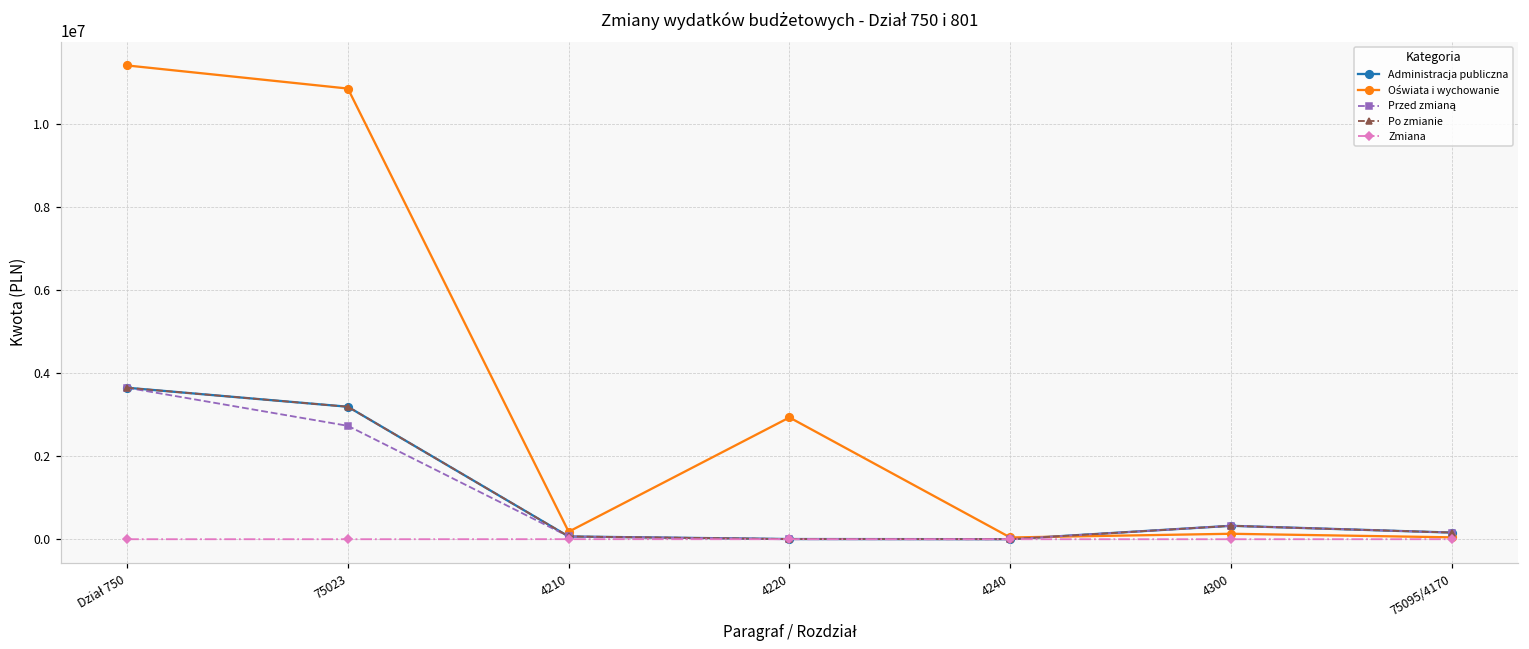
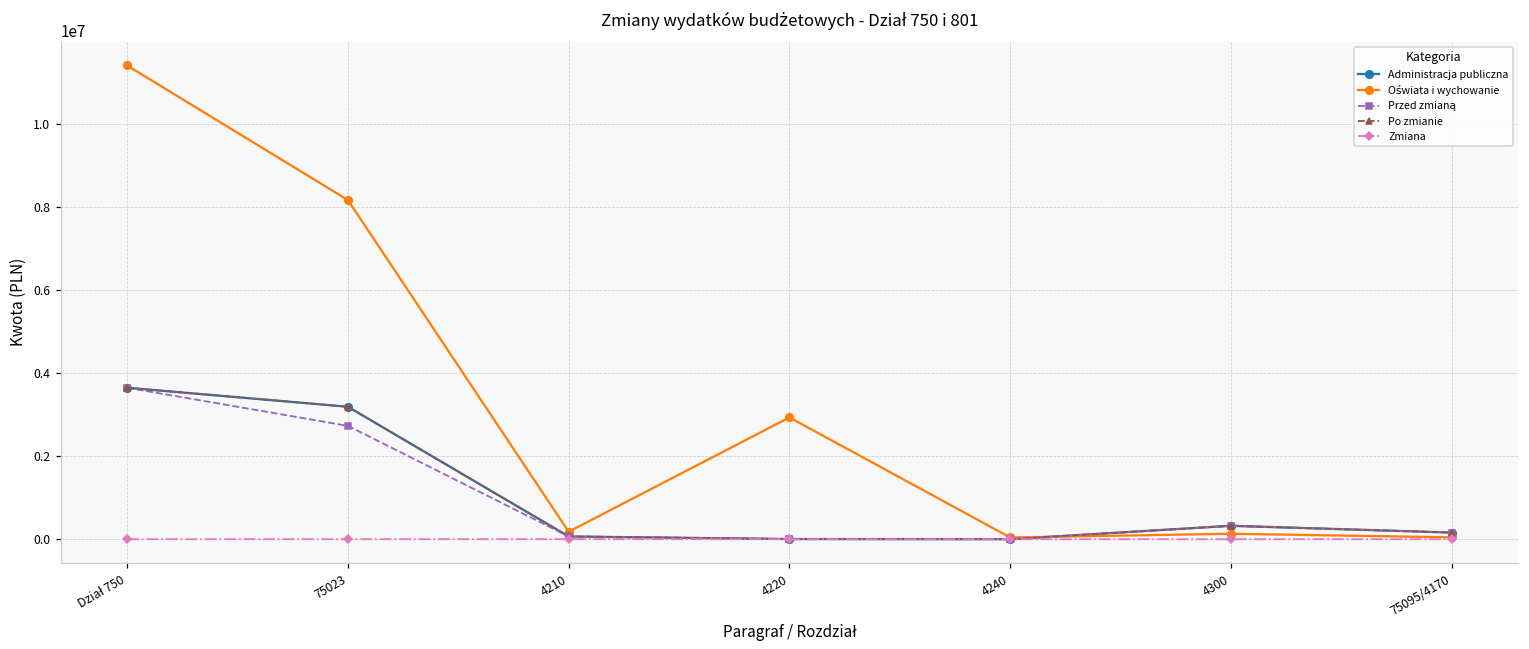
  {
    "Po zmianie": {
      "75023": 3200000
    },
    "Oświata i wychowanie": {
      "Dział 750": 11400000,
-     "75023": 10900000,
+     "75023": 8200000,
      "4210": 200000,
      "4220": 2900000,
      "4300": 100000
    },
    "Przed zmianą": {
      "75023": 2700000
    },
    "Zmiana": {
      "Dział 750": 0,
      "75023": 0,
      "4300": 0
    }
  }
